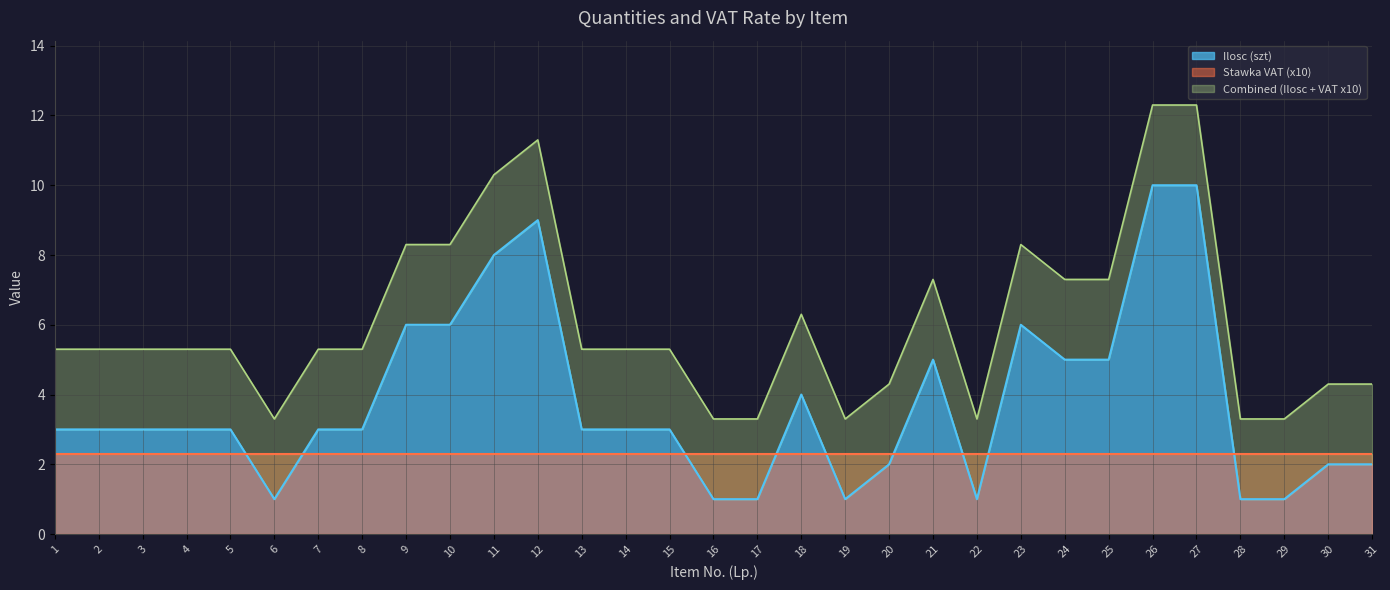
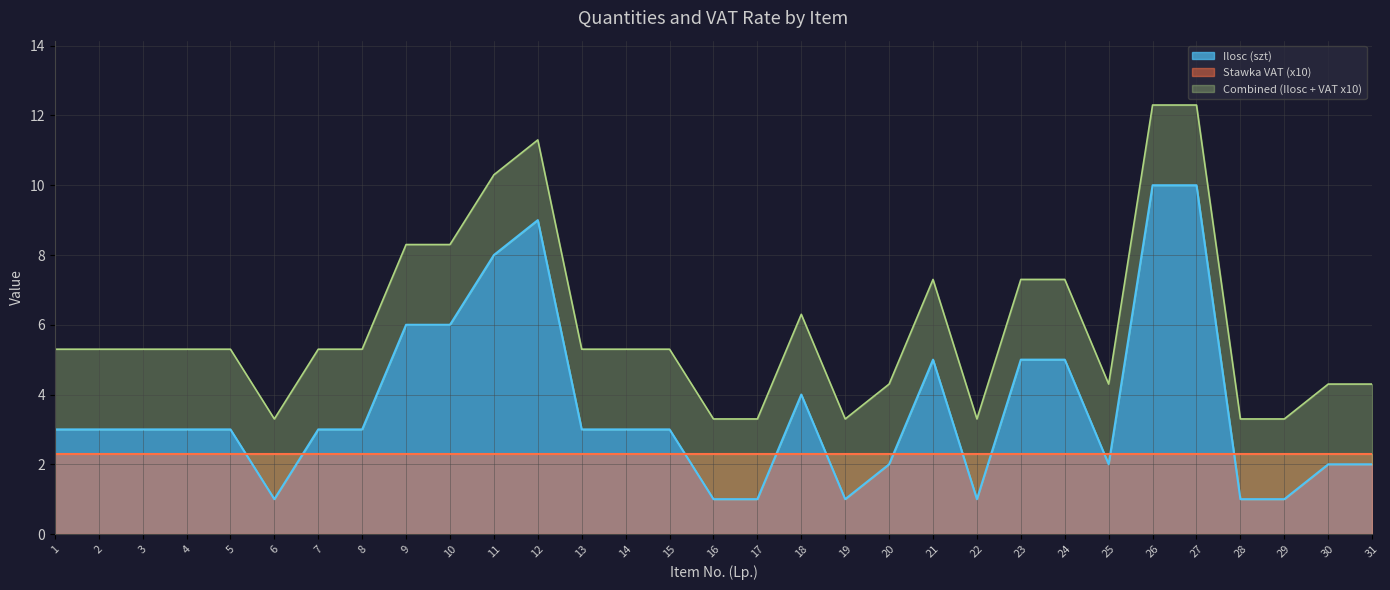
  {
    "Ilosc (szt)": {
      "1": 3,
      "2": 3,
      "3": 3,
      "4": 3,
      "5": 3,
      "6": 1,
      "7": 3,
      "8": 3,
      "9": 6,
      "10": 6,
      "11": 8,
      "12": 9,
      "13": 3,
      "14": 3,
      "15": 3,
      "16": 1,
      "17": 1,
      "18": 4,
      "19": 1,
      "20": 2,
      "21": 5,
      "22": 1,
-     "23": 6,
+     "23": 5,
      "24": 5,
-     "25": 5,
+     "25": 2,
      "26": 10,
      "27": 10,
      "28": 1,
      "29": 1,
      "30": 2,
      "31": 2
    },
    "Stawka VAT (x10)": {
      "1": 2.3,
      "2": 2.3,
      "3": 2.3,
      "4": 2.3,
      "5": 2.3,
      "6": 2.3,
      "7": 2.3,
      "8": 2.3,
      "9": 2.3,
      "10": 2.3,
      "11": 2.3,
      "12": 2.3,
      "13": 2.3,
      "14": 2.3,
      "15": 2.3,
      "16": 2.3,
      "17": 2.3,
      "18": 2.3,
      "19": 2.3,
      "20": 2.3,
      "21": 2.3,
      "22": 2.3,
      "23": 2.3,
      "24": 2.3,
      "25": 2.3,
      "26": 2.3,
      "27": 2.3,
      "28": 2.3,
      "29": 2.3,
      "30": 2.3,
      "31": 2.3
    },
    "Combined (Ilosc + VAT x10)": {
      "1": 2.3,
      "2": 2.3,
      "3": 2.3,
      "4": 2.3,
      "5": 2.3,
      "6": 2.3,
      "7": 2.3,
      "8": 2.3,
      "9": 2.3,
      "10": 2.3,
      "11": 2.3,
      "12": 2.3,
      "13": 2.3,
      "14": 2.3,
      "15": 2.3,
      "16": 2.3,
      "17": 2.3,
      "18": 2.3,
      "19": 2.3,
      "20": 2.3,
      "21": 2.3,
      "22": 2.3,
      "23": 2.3,
      "24": 2.3,
      "25": 2.3,
      "26": 2.3,
      "27": 2.3,
      "28": 2.3,
      "29": 2.3,
      "30": 2.3,
      "31": 2.3
    }
  }
